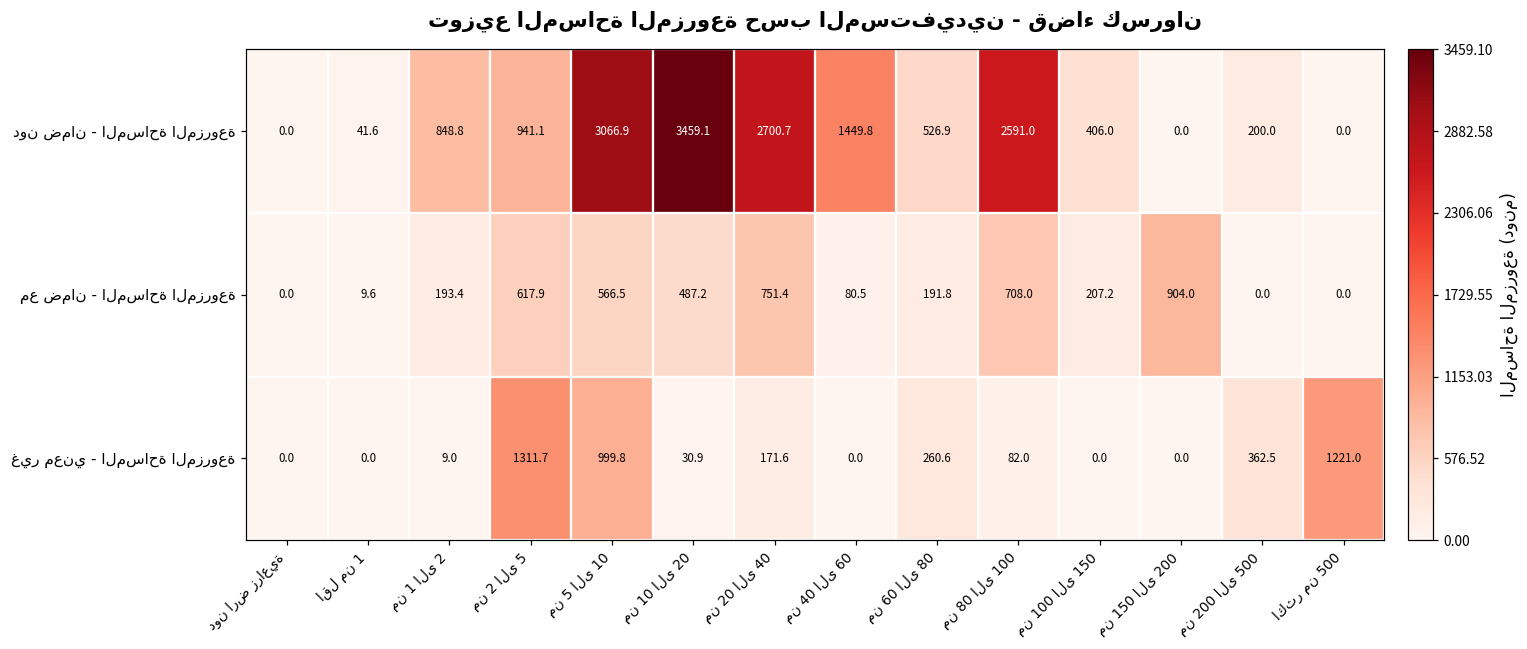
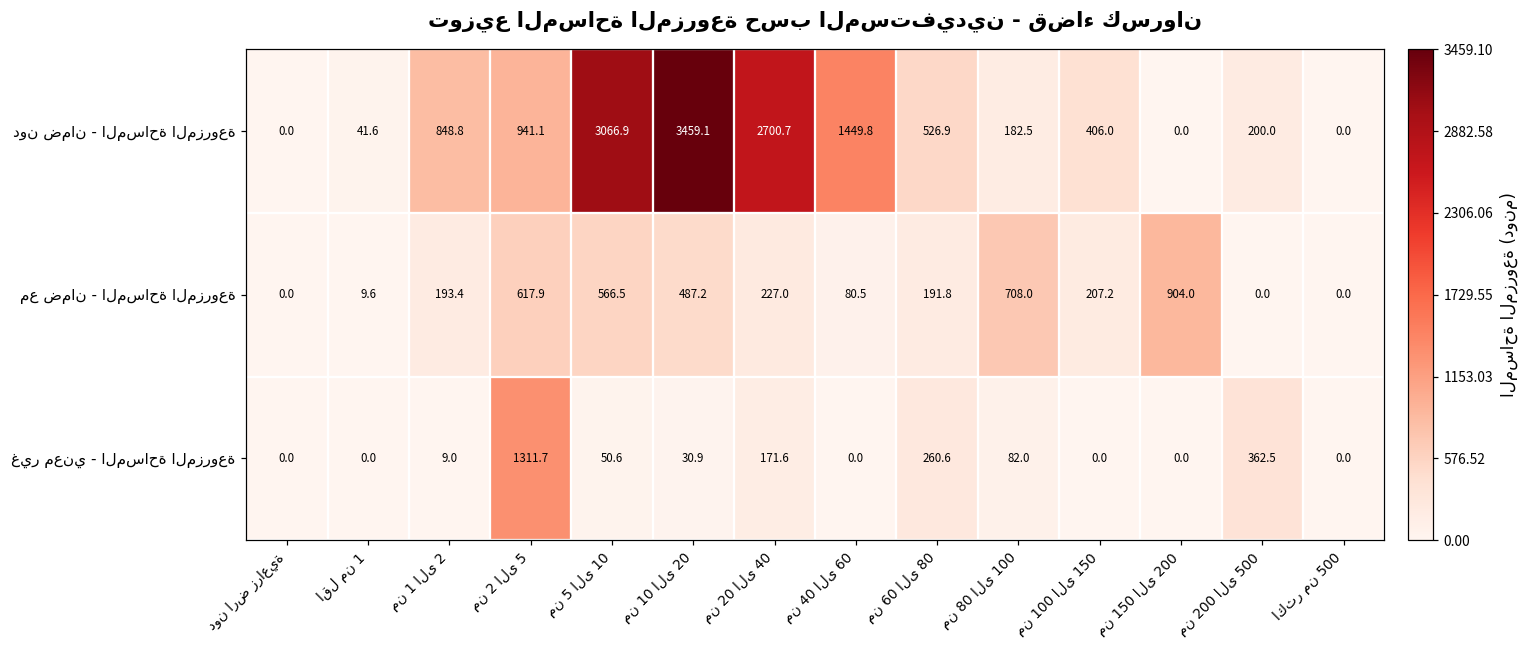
  {
    "دون ضمان - المساحة المزروعة": {
      "دون ارض زراعية": 0.0,
      "اقل من 1": 41.6,
      "من 1 الى 2": 848.8,
      "من 2 الى 5": 941.1,
      "من 5 الى 10": 3066.9,
      "من 10 الى 20": 3459.1,
      "من 20 الى 40": 2700.7,
      "من 40 الى 60": 1449.8,
      "من 60 الى 80": 526.9,
-     "من 80 الى 100": 2591.0,
+     "من 80 الى 100": 182.5,
      "من 100 الى 150": 406.0,
      "من 150 الى 200": 0.0,
      "من 200 الى 500": 200.0,
      "اكثر من 500": 0.0
    },
    "مع ضمان - المساحة المزروعة": {
      "دون ارض زراعية": 0.0,
      "اقل من 1": 9.6,
      "من 1 الى 2": 193.4,
      "من 2 الى 5": 617.9,
      "من 5 الى 10": 566.5,
      "من 10 الى 20": 487.2,
-     "من 20 الى 40": 751.4,
+     "من 20 الى 40": 227.0,
      "من 40 الى 60": 80.5,
      "من 60 الى 80": 191.8,
      "من 80 الى 100": 708.0,
      "من 100 الى 150": 207.2,
      "من 150 الى 200": 904.0,
      "من 200 الى 500": 0.0,
      "اكثر من 500": 0.0
    },
    "غير معني - المساحة المزروعة": {
      "دون ارض زراعية": 0.0,
      "اقل من 1": 0.0,
      "من 1 الى 2": 9.0,
      "من 2 الى 5": 1311.7,
-     "من 5 الى 10": 999.8,
+     "من 5 الى 10": 50.6,
      "من 10 الى 20": 30.9,
      "من 20 الى 40": 171.6,
      "من 40 الى 60": 0.0,
      "من 60 الى 80": 260.6,
      "من 80 الى 100": 82.0,
      "من 100 الى 150": 0.0,
      "من 150 الى 200": 0.0,
      "من 200 الى 500": 362.5,
-     "اكثر من 500": 1221.0
+     "اكثر من 500": 0.0
    }
  }
